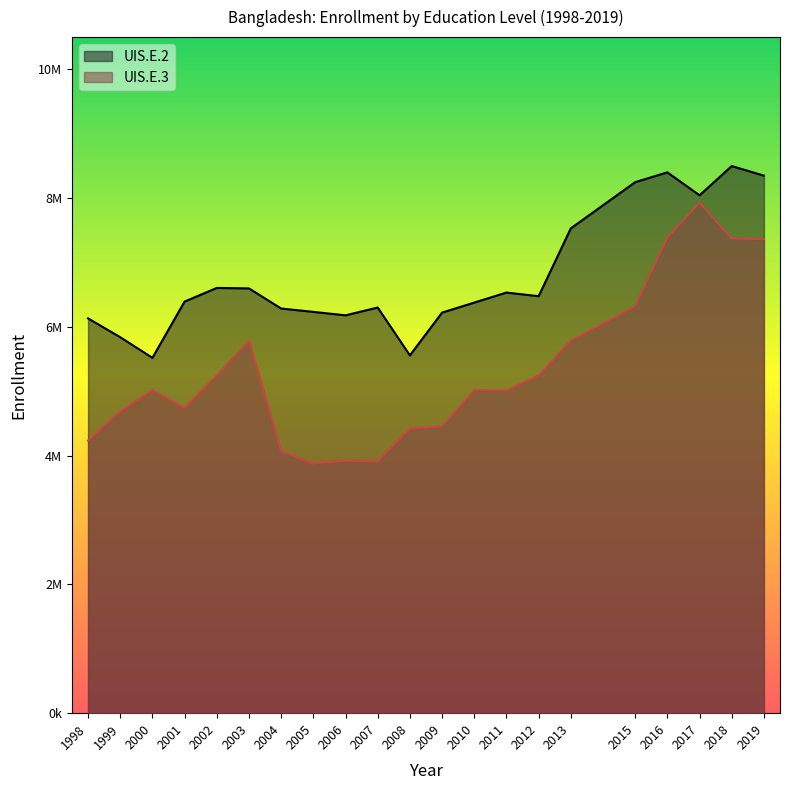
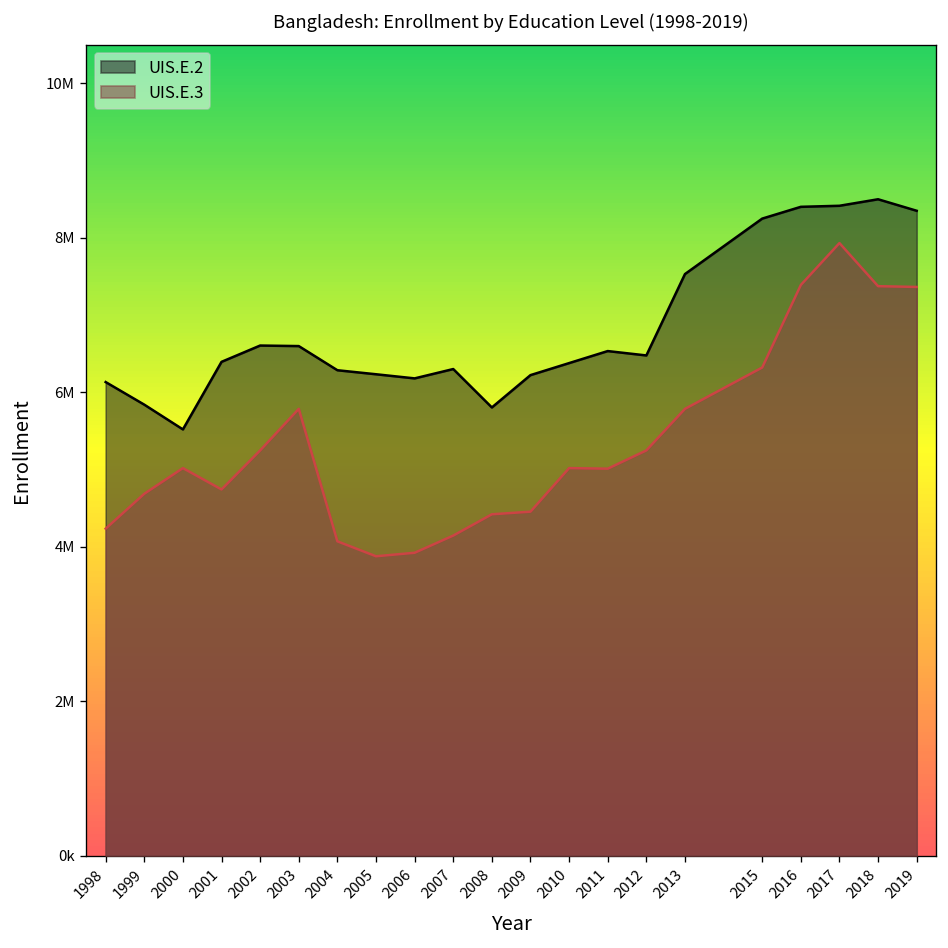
  {
    "UIS.E.2": {
      "1998": 6100000,
      "1999": 5800000,
      "2000": 5500000,
      "2001": 6400000,
      "2002": 6600000,
      "2003": 6600000,
      "2004": 6300000,
      "2005": 6200000,
      "2006": 6200000,
      "2007": 6300000,
-     "2008": 5600000,
+     "2008": 5800000,
      "2009": 6200000,
      "2010": 6400000,
      "2011": 6500000,
      "2012": 6500000,
      "2013": 7500000,
      "2015": 8200000,
      "2016": 8400000,
-     "2017": 8000000,
+     "2017": 8400000,
      "2018": 8500000,
      "2019": 8300000
    },
    "UIS.E.3": {
      "1998": 4200000,
      "1999": 4700000,
      "2000": 5000000,
      "2001": 4700000,
      "2002": 5200000,
      "2003": 5800000,
      "2004": 4100000,
      "2005": 3900000,
      "2006": 3900000,
-     "2007": 3900000,
+     "2007": 4100000,
      "2008": 4400000,
      "2009": 4500000,
      "2010": 5000000,
      "2011": 5000000,
      "2012": 5200000,
      "2013": 5800000,
      "2015": 6300000,
      "2016": 7400000,
      "2017": 7900000,
      "2018": 7400000,
      "2019": 7400000
    }
  }
